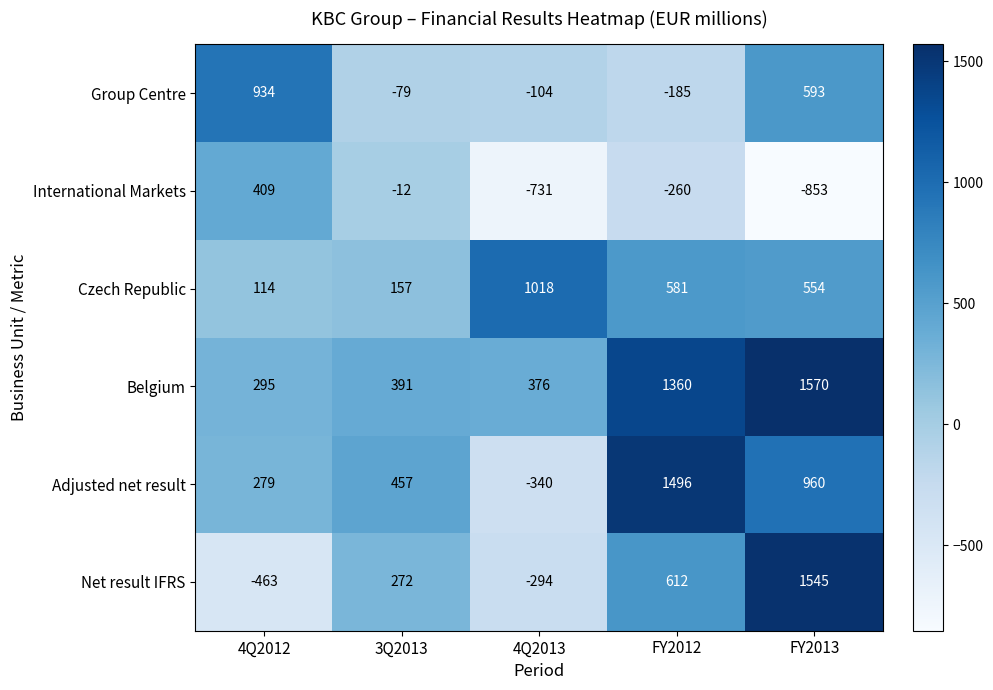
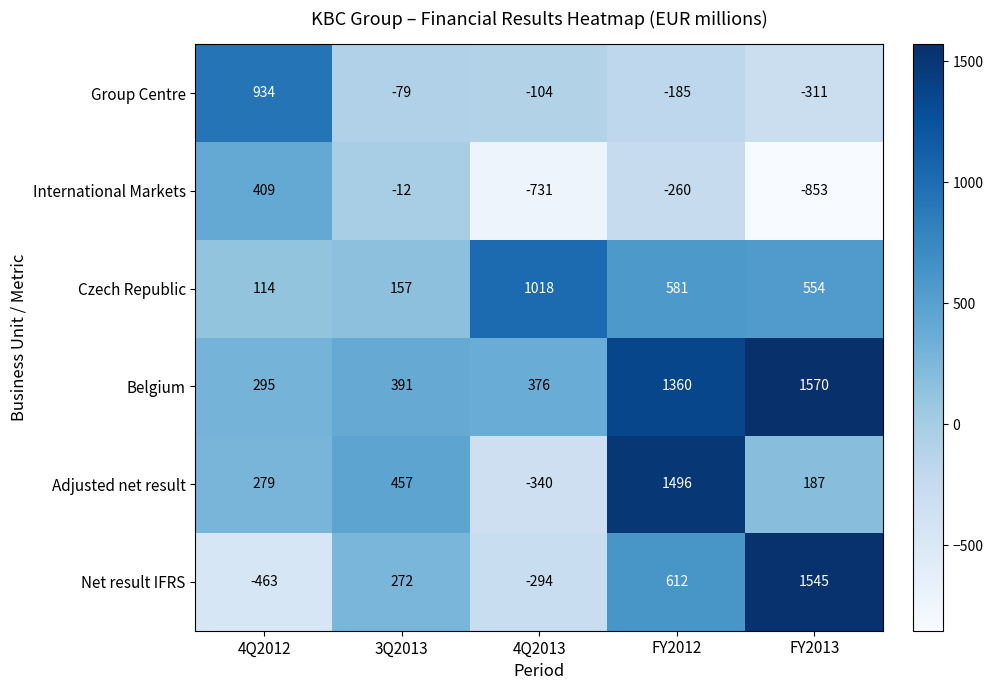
  {
    "Group Centre": {
      "4Q2012": 934,
      "3Q2013": -79,
      "4Q2013": -104,
      "FY2012": -185,
-     "FY2013": 593
+     "FY2013": -311
    },
    "International Markets": {
      "4Q2012": 409,
      "3Q2013": -12,
      "4Q2013": -731,
      "FY2012": -260,
      "FY2013": -853
    },
    "Czech Republic": {
      "4Q2012": 114,
      "3Q2013": 157,
      "4Q2013": 1018,
      "FY2012": 581,
      "FY2013": 554
    },
    "Belgium": {
      "4Q2012": 295,
      "3Q2013": 391,
      "4Q2013": 376,
      "FY2012": 1360,
      "FY2013": 1570
    },
    "Adjusted net result": {
      "4Q2012": 279,
      "3Q2013": 457,
      "4Q2013": -340,
      "FY2012": 1496,
-     "FY2013": 960
+     "FY2013": 187
    },
    "Net result IFRS": {
      "4Q2012": -463,
      "3Q2013": 272,
      "4Q2013": -294,
      "FY2012": 612,
      "FY2013": 1545
    }
  }
